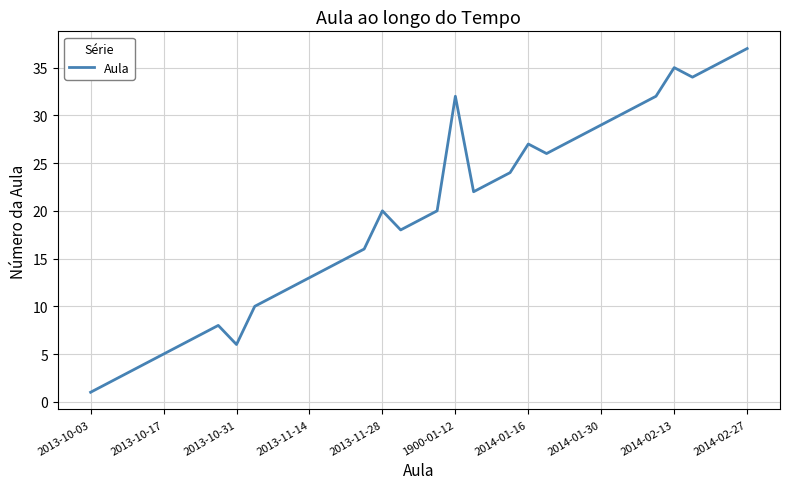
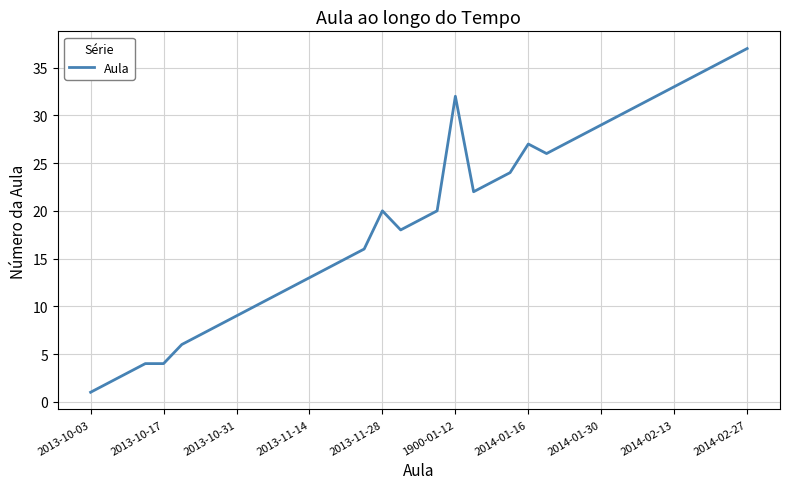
  {
    "2013-10-03": 1,
-   "2013-10-17": 5,
-   "2013-10-31": 6,
+   "2013-10-17": 4,
+   "2013-10-31": 9,
    "2013-11-14": 13,
    "2013-11-28": 20,
    "1900-01-12": 32,
    "2014-01-16": 27,
    "2014-01-30": 29,
-   "2014-02-13": 35,
+   "2014-02-13": 33,
    "2014-02-27": 37
  }
